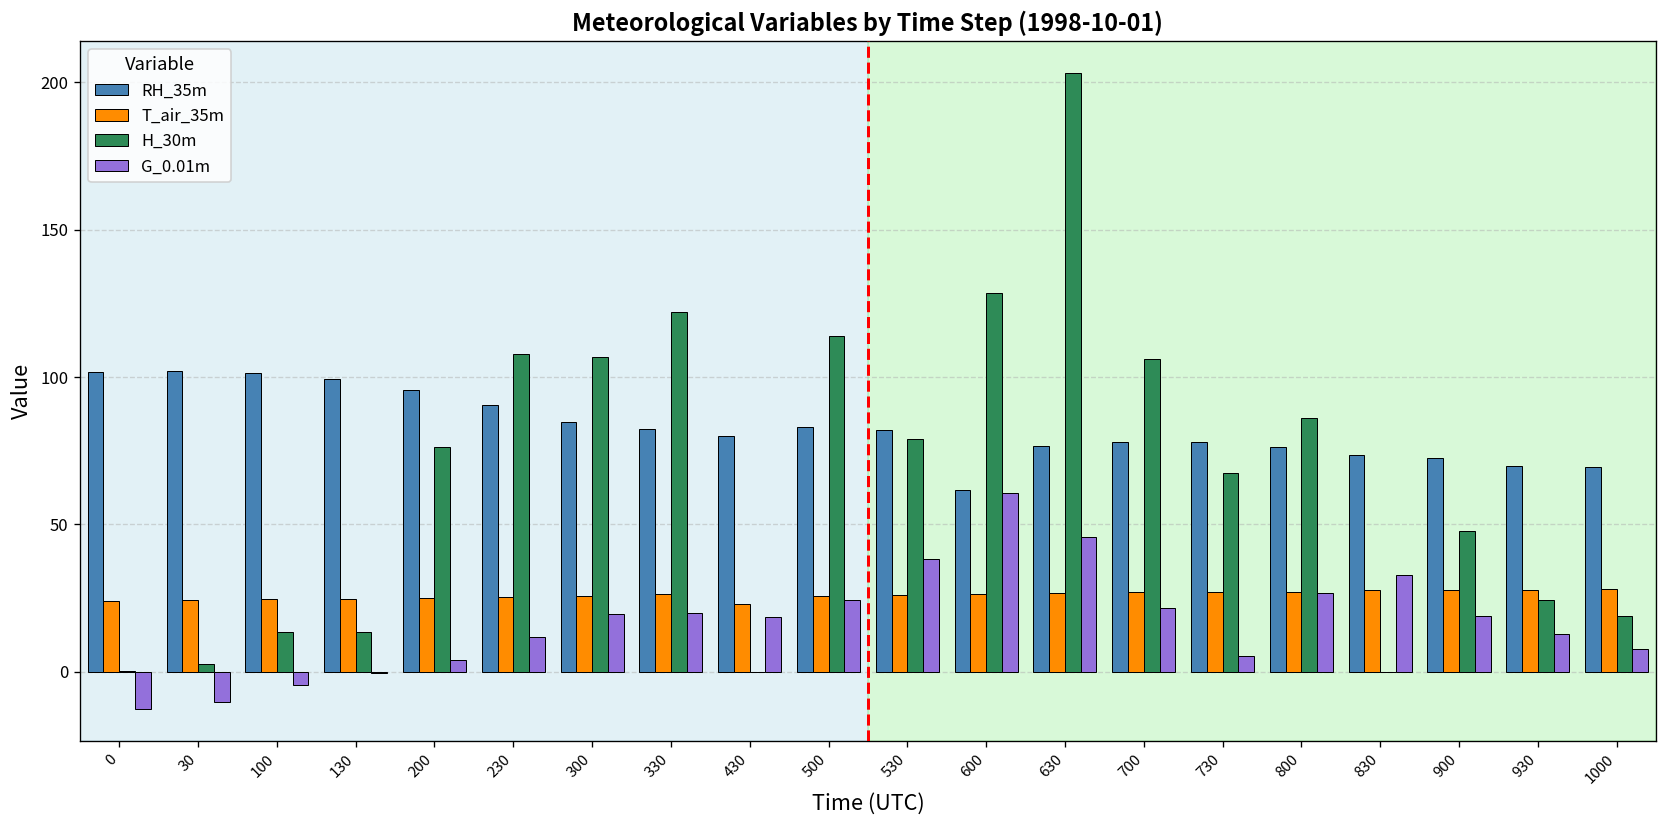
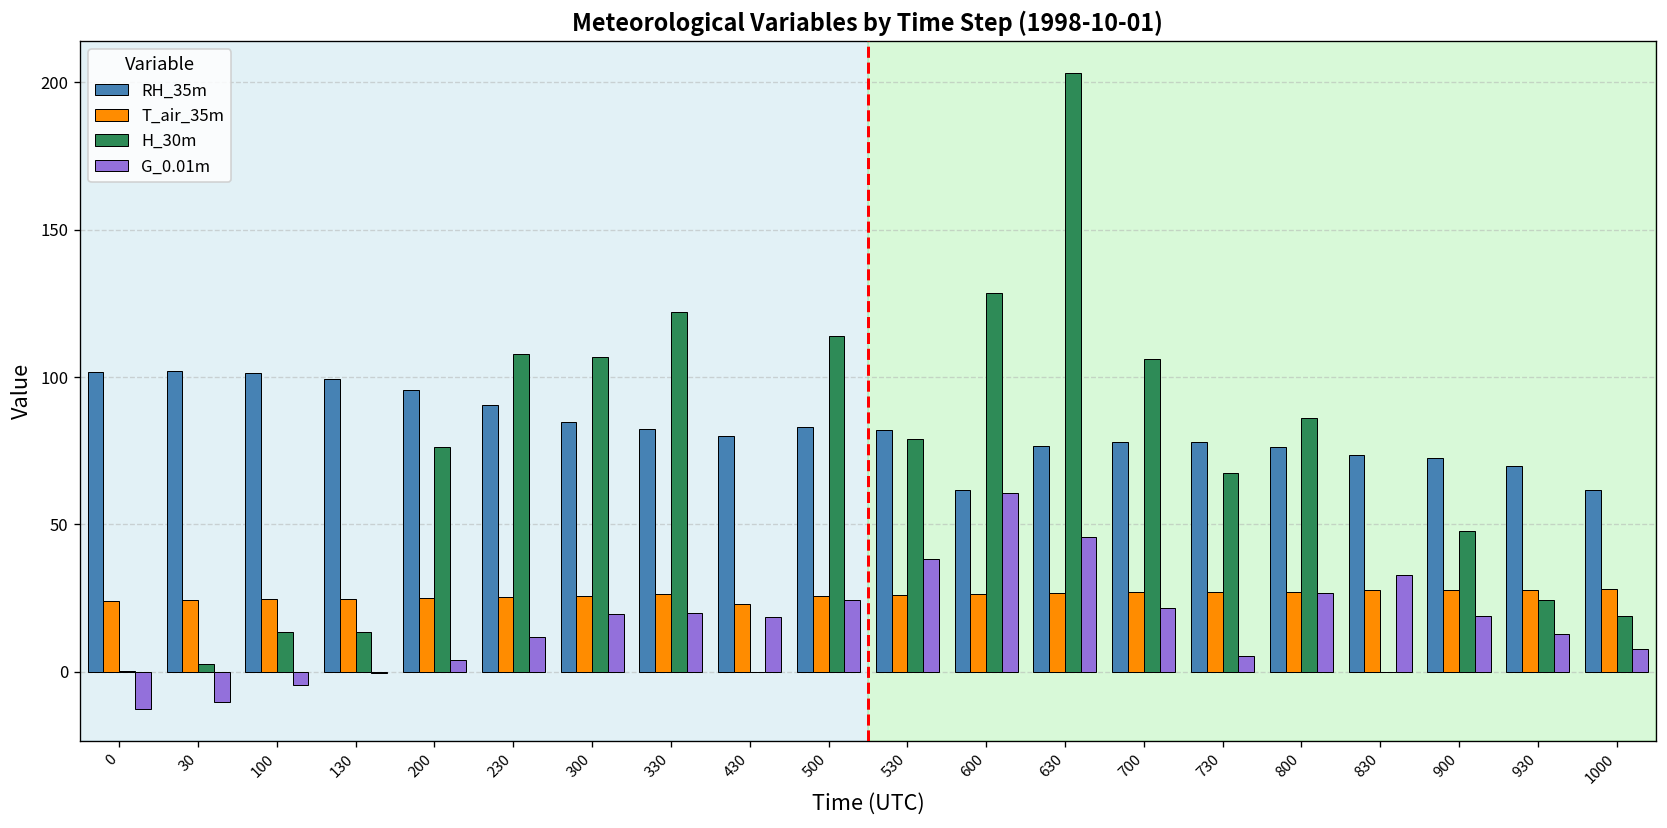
  {
    "RH_35m": {
      "0": 102,
      "30": 102,
      "100": 101,
      "130": 99,
      "200": 96,
      "230": 91,
      "300": 85,
      "330": 82,
      "430": 80,
      "500": 83,
      "530": 82,
      "600": 62,
      "630": 77,
      "700": 78,
      "730": 78,
      "800": 76,
      "830": 74,
      "900": 73,
      "930": 70,
-     "1000": 69
+     "1000": 62
    },
    "T_air_35m": {
      "0": 24,
      "30": 24,
      "100": 25,
      "130": 25,
      "200": 25,
      "230": 25,
      "300": 26,
      "330": 26,
      "430": 23,
      "500": 26,
      "530": 26,
      "600": 26,
      "630": 27,
      "700": 27,
      "730": 27,
      "800": 27,
      "830": 28,
      "900": 28,
      "930": 28,
      "1000": 28
    },
    "H_30m": {
      "30": 3,
      "100": 13,
      "130": 13,
      "200": 76,
      "230": 108,
      "300": 107,
      "330": 122,
      "430": 0,
      "500": 114,
      "530": 79,
      "600": 128,
      "630": 203,
      "700": 106,
      "730": 68,
      "800": 86,
      "830": 0,
      "900": 48,
      "930": 24,
      "1000": 19
    },
    "G_0.01m": {
      "0": -13,
      "30": -10,
      "100": -5,
      "200": 4,
      "230": 12,
      "300": 19,
      "330": 20,
      "430": 19,
      "500": 24,
      "530": 38,
      "600": 61,
      "630": 46,
      "700": 22,
      "730": 5,
      "800": 27,
      "830": 33,
      "900": 19,
      "930": 13,
      "1000": 8
    }
  }
